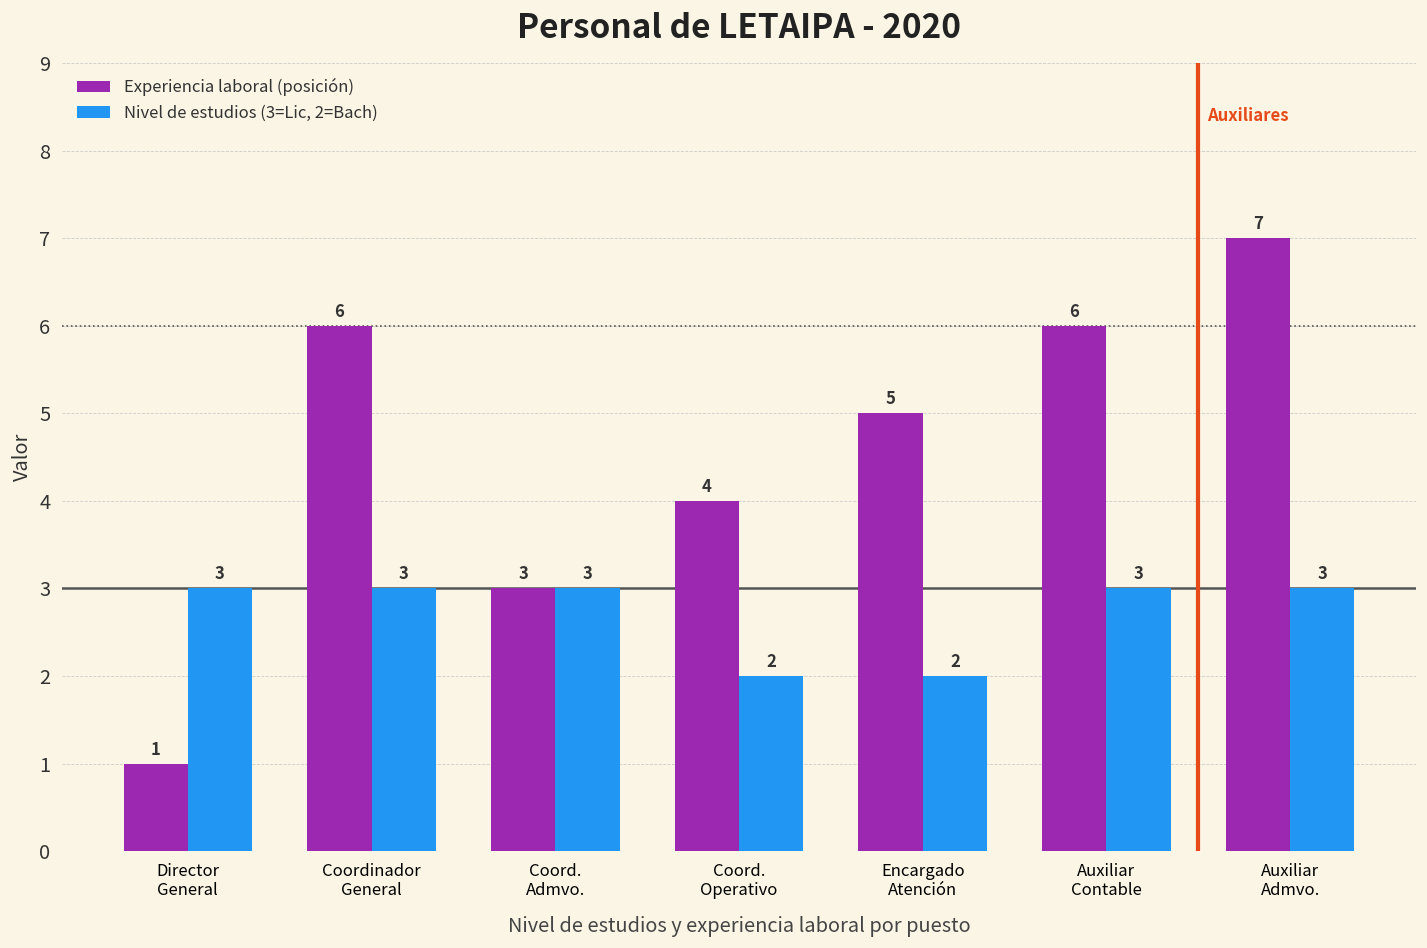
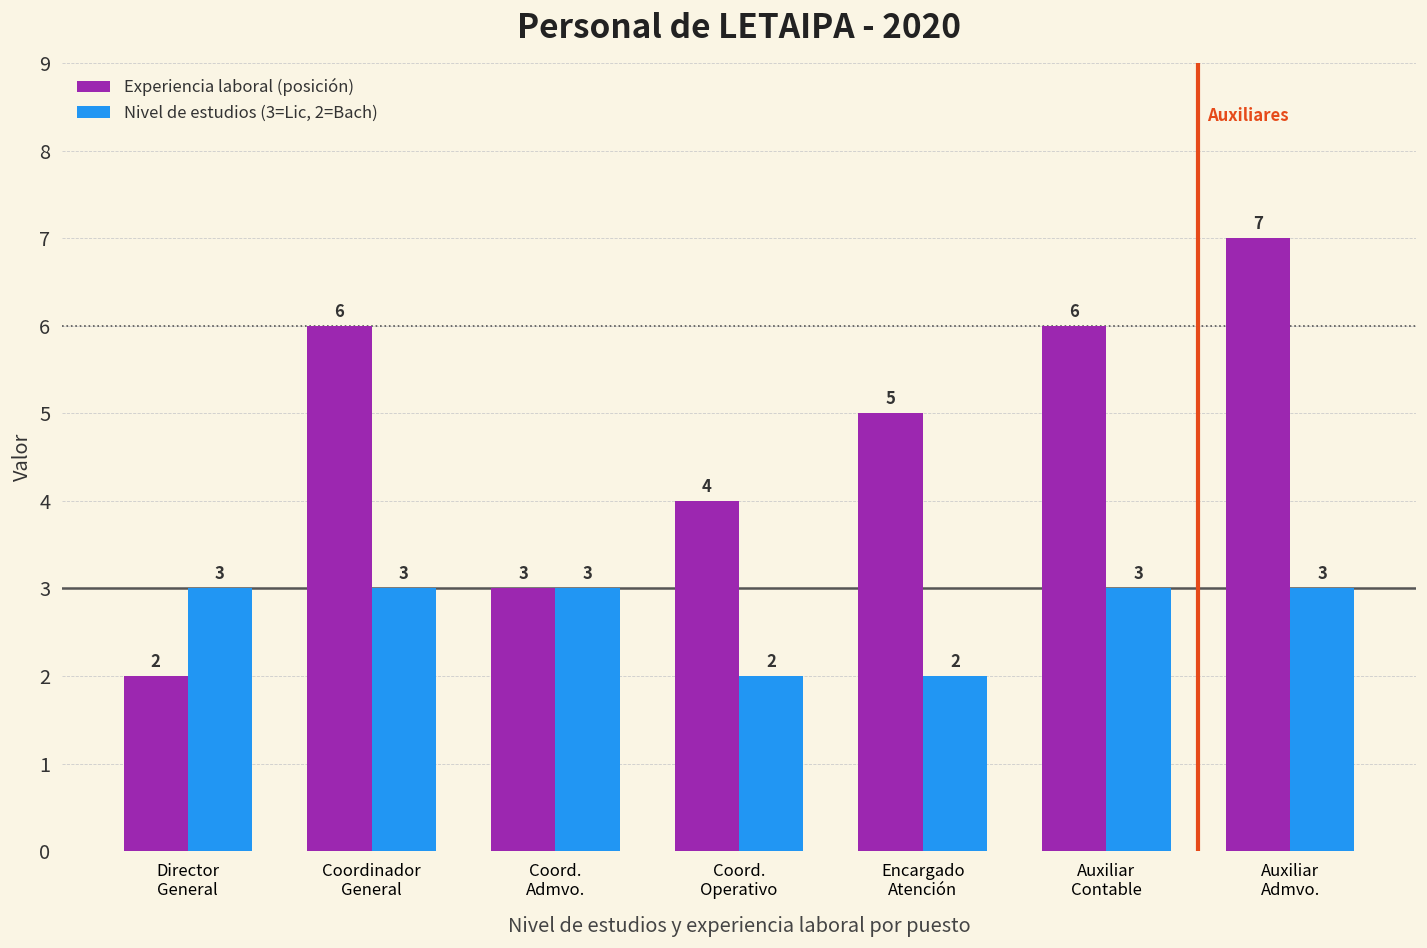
  {
    "Experiencia laboral (posición)": {
-     "Director General": 1,
+     "Director General": 2,
      "Coordinador General": 6,
      "Coord. Admvo.": 3,
      "Coord. Operativo": 4,
      "Encargado Atención": 5,
      "Auxiliar Contable": 6,
      "Auxiliar Admvo.": 7
    },
    "Nivel de estudios (3=Lic, 2=Bach)": {
      "Director General": 3,
      "Coordinador General": 3,
      "Coord. Admvo.": 3,
      "Coord. Operativo": 2,
      "Encargado Atención": 2,
      "Auxiliar Contable": 3,
      "Auxiliar Admvo.": 3
    }
  }
